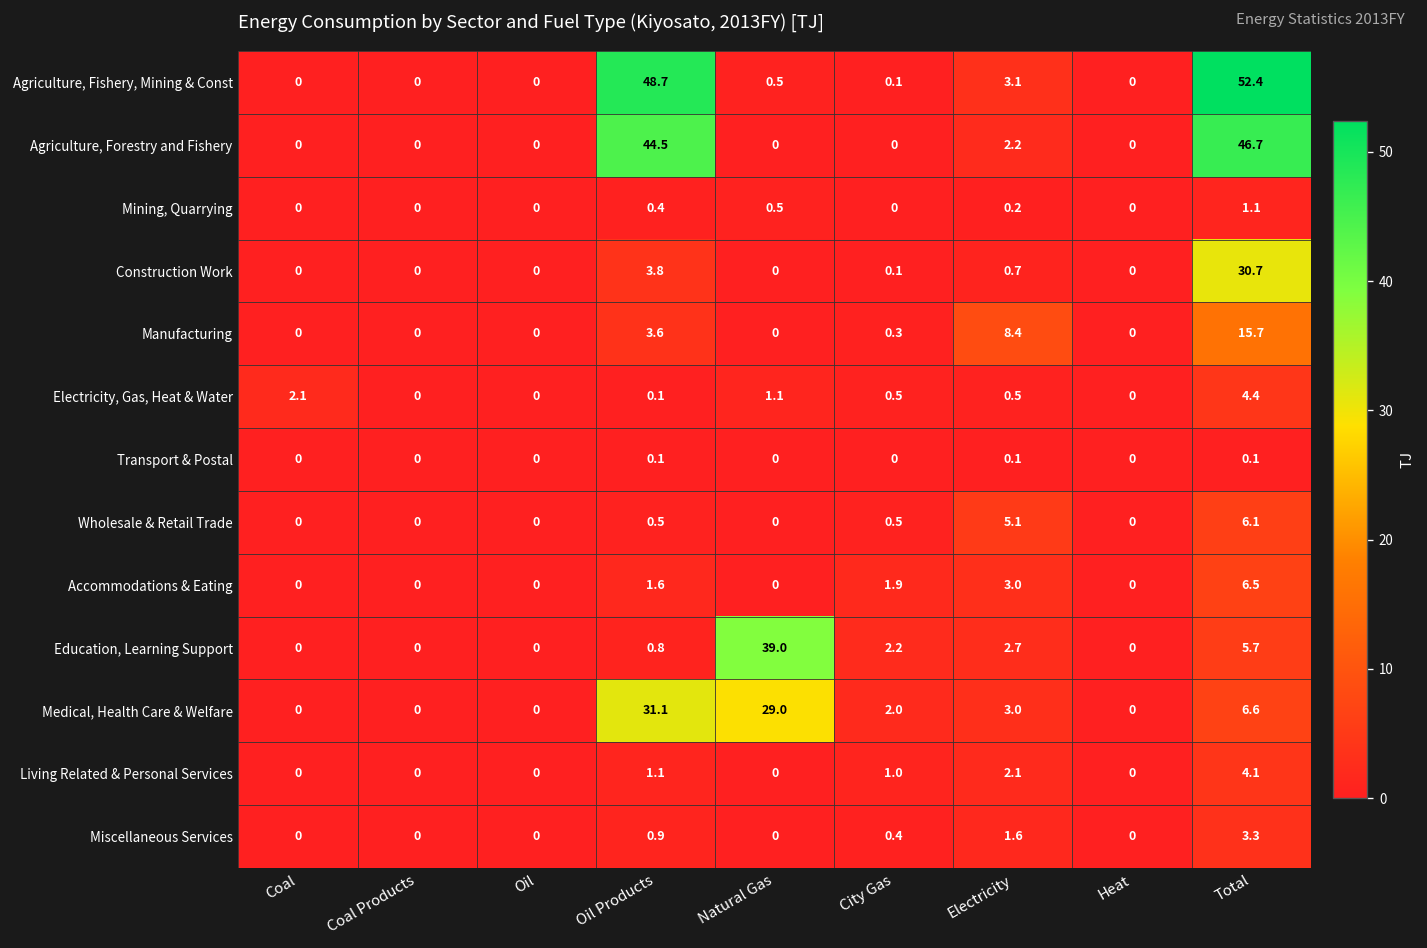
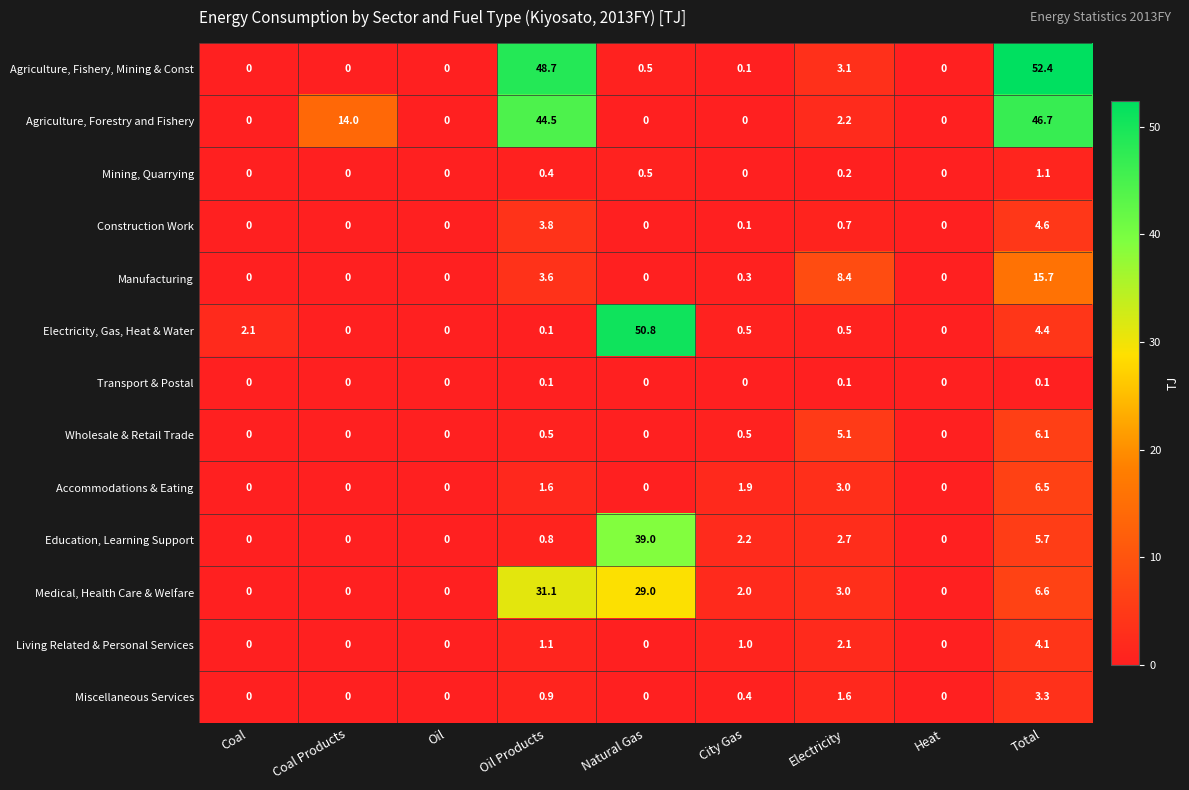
  {
    "Agriculture, Fishery, Mining & Const": {
      "Coal": 0,
      "Coal Products": 0,
      "Oil": 0,
      "Oil Products": 48.7,
      "Natural Gas": 0.5,
      "City Gas": 0.1,
      "Electricity": 3.1,
      "Heat": 0,
      "Total": 52.4
    },
    "Agriculture, Forestry and Fishery": {
      "Coal": 0,
-     "Coal Products": 0,
+     "Coal Products": 14.0,
      "Oil": 0,
      "Oil Products": 44.5,
      "Natural Gas": 0,
      "City Gas": 0,
      "Electricity": 2.2,
      "Heat": 0,
      "Total": 46.7
    },
    "Mining, Quarrying": {
      "Coal": 0,
      "Coal Products": 0,
      "Oil": 0,
      "Oil Products": 0.4,
      "Natural Gas": 0.5,
      "City Gas": 0,
      "Electricity": 0.2,
      "Heat": 0,
      "Total": 1.1
    },
    "Construction Work": {
      "Coal": 0,
      "Coal Products": 0,
      "Oil": 0,
      "Oil Products": 3.8,
      "Natural Gas": 0,
      "City Gas": 0.1,
      "Electricity": 0.7,
      "Heat": 0,
-     "Total": 30.7
+     "Total": 4.6
    },
    "Manufacturing": {
      "Coal": 0,
      "Coal Products": 0,
      "Oil": 0,
      "Oil Products": 3.6,
      "Natural Gas": 0,
      "City Gas": 0.3,
      "Electricity": 8.4,
      "Heat": 0,
      "Total": 15.7
    },
    "Electricity, Gas, Heat & Water": {
      "Coal": 2.1,
      "Coal Products": 0,
      "Oil": 0,
      "Oil Products": 0.1,
-     "Natural Gas": 1.1,
+     "Natural Gas": 50.8,
      "City Gas": 0.5,
      "Electricity": 0.5,
      "Heat": 0,
      "Total": 4.4
    },
    "Transport & Postal": {
      "Coal": 0,
      "Coal Products": 0,
      "Oil": 0,
      "Oil Products": 0.1,
      "Natural Gas": 0,
      "City Gas": 0,
      "Electricity": 0.1,
      "Heat": 0,
      "Total": 0.1
    },
    "Wholesale & Retail Trade": {
      "Coal": 0,
      "Coal Products": 0,
      "Oil": 0,
      "Oil Products": 0.5,
      "Natural Gas": 0,
      "City Gas": 0.5,
      "Electricity": 5.1,
      "Heat": 0,
      "Total": 6.1
    },
    "Accommodations & Eating": {
      "Coal": 0,
      "Coal Products": 0,
      "Oil": 0,
      "Oil Products": 1.6,
      "Natural Gas": 0,
      "City Gas": 1.9,
      "Electricity": 3.0,
      "Heat": 0,
      "Total": 6.5
    },
    "Education, Learning Support": {
      "Coal": 0,
      "Coal Products": 0,
      "Oil": 0,
      "Oil Products": 0.8,
      "Natural Gas": 39.0,
      "City Gas": 2.2,
      "Electricity": 2.7,
      "Heat": 0,
      "Total": 5.7
    },
    "Medical, Health Care & Welfare": {
      "Coal": 0,
      "Coal Products": 0,
      "Oil": 0,
      "Oil Products": 31.1,
      "Natural Gas": 29.0,
      "City Gas": 2.0,
      "Electricity": 3.0,
      "Heat": 0,
      "Total": 6.6
    },
    "Living Related & Personal Services": {
      "Coal": 0,
      "Coal Products": 0,
      "Oil": 0,
      "Oil Products": 1.1,
      "Natural Gas": 0,
      "City Gas": 1.0,
      "Electricity": 2.1,
      "Heat": 0,
      "Total": 4.1
    },
    "Miscellaneous Services": {
      "Coal": 0,
      "Coal Products": 0,
      "Oil": 0,
      "Oil Products": 0.9,
      "Natural Gas": 0,
      "City Gas": 0.4,
      "Electricity": 1.6,
      "Heat": 0,
      "Total": 3.3
    }
  }
